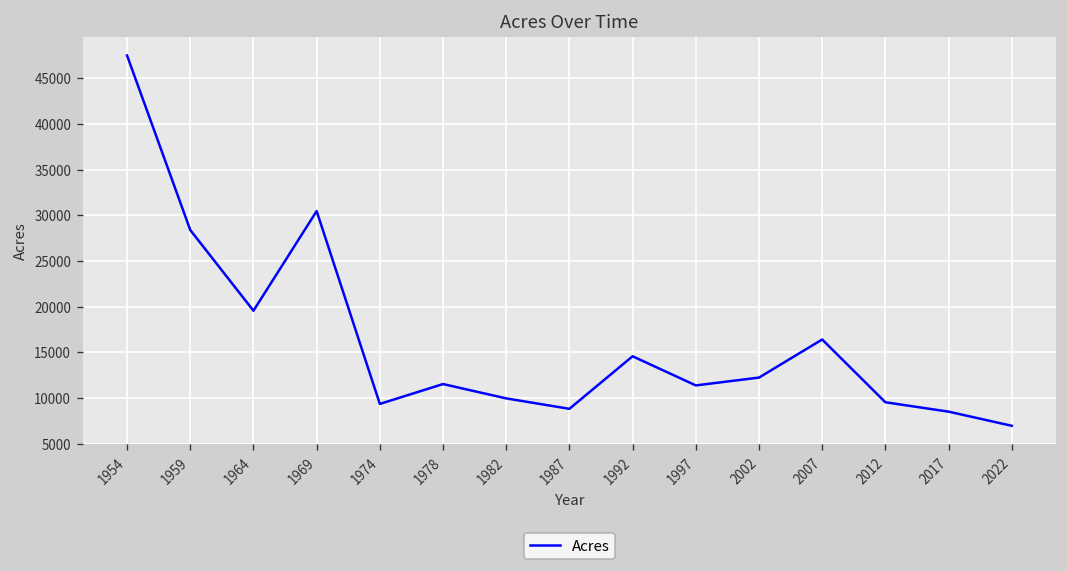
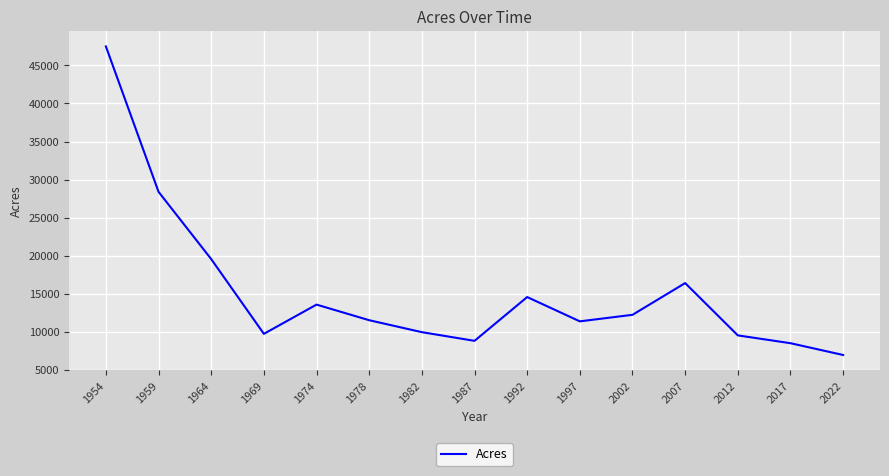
  {
    "1954": 47000,
    "1959": 28000,
    "1964": 20000,
-   "1969": 30000,
-   "1974": 9000,
+   "1969": 10000,
+   "1974": 14000,
    "1978": 12000,
    "1982": 10000,
    "1987": 9000,
    "1992": 15000,
    "1997": 11000,
    "2002": 12000,
    "2007": 16000,
    "2012": 10000,
    "2017": 9000,
    "2022": 7000
  }
